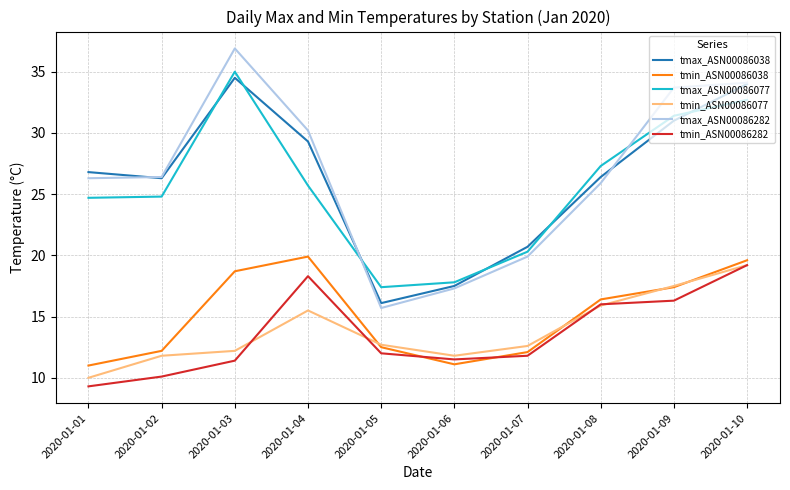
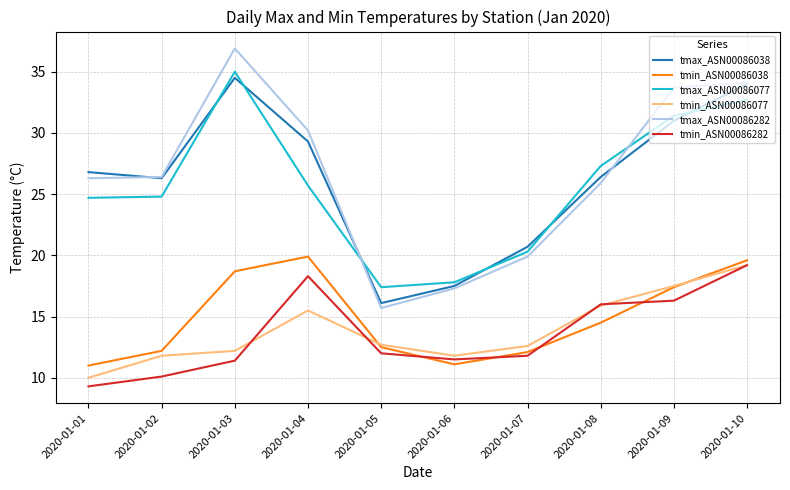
  {
    "tmax_ASN00086038": {
      "2020-01-01": 26.8,
      "2020-01-03": 34.5,
      "2020-01-04": 29.3,
      "2020-01-05": 16.1,
      "2020-01-07": 20.7,
      "2020-01-08": 26.4
    },
    "tmin_ASN00086038": {
      "2020-01-01": 11.0,
      "2020-01-02": 12.2,
      "2020-01-03": 18.7,
      "2020-01-04": 19.9,
      "2020-01-06": 11.1,
      "2020-01-07": 12.1,
-     "2020-01-08": 16.4,
+     "2020-01-08": 14.5,
      "2020-01-10": 19.6
    },
    "tmax_ASN00086077": {
      "2020-01-01": 24.7,
      "2020-01-02": 24.8,
      "2020-01-03": 35.0,
      "2020-01-04": 25.7,
      "2020-01-05": 17.4,
      "2020-01-06": 17.8,
      "2020-01-07": 20.3,
      "2020-01-08": 27.3
    },
    "tmin_ASN00086077": {
      "2020-01-01": 10.0,
      "2020-01-02": 11.8,
      "2020-01-03": 12.2,
      "2020-01-04": 15.5,
      "2020-01-06": 11.8,
      "2020-01-07": 12.6
    },
    "tmax_ASN00086282": {
      "2020-01-01": 26.3,
      "2020-01-03": 36.9,
      "2020-01-04": 30.2,
      "2020-01-05": 15.7,
      "2020-01-07": 19.9,
      "2020-01-08": 25.9
    },
    "tmin_ASN00086282": {
      "2020-01-01": 9.3,
      "2020-01-02": 10.1,
      "2020-01-03": 11.4,
      "2020-01-04": 18.3,
      "2020-01-05": 12.0,
      "2020-01-06": 11.5,
      "2020-01-07": 11.8,
      "2020-01-09": 16.3
    }
  }
